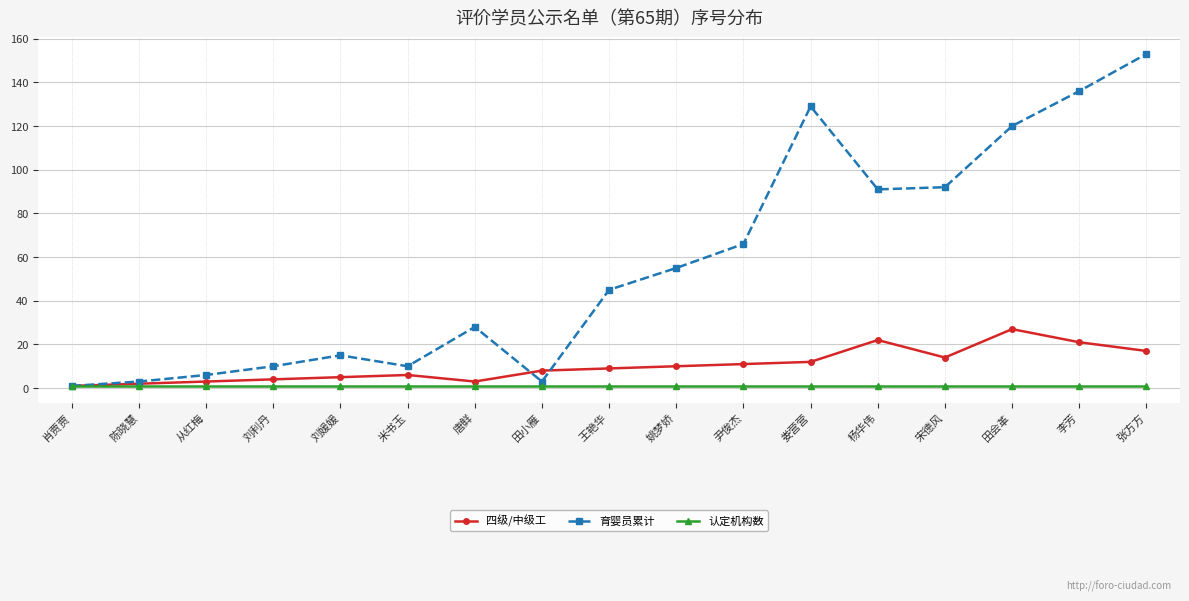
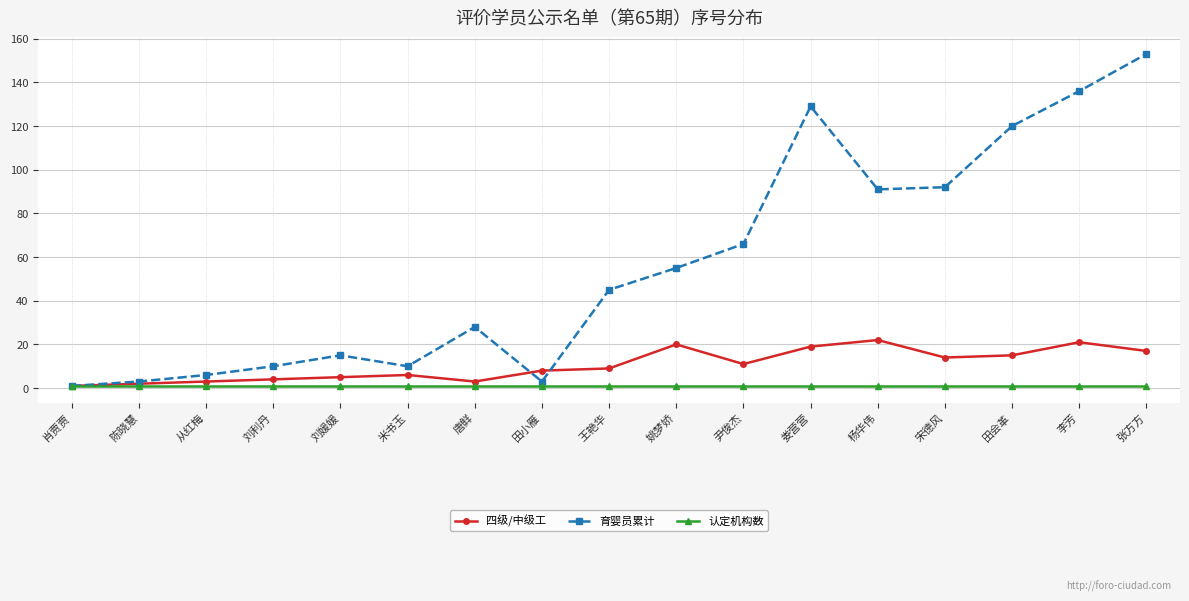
  {
    "四级/中级工": {
      "从红梅": 3,
      "刘利丹": 4,
      "刘媛媛": 5,
      "米书玉": 6,
      "唐鲜": 3,
      "田小雁": 8,
      "王艳华": 9,
-     "姚梦娇": 10,
+     "姚梦娇": 20,
      "尹俊杰": 11,
-     "娄营营": 12,
+     "娄营营": 19,
      "杨华伟": 22,
      "宋德风": 14,
-     "田会革": 27,
+     "田会革": 15,
      "李芳": 21,
      "张方方": 17
    },
    "育婴员累计": {
      "从红梅": 6,
      "刘利丹": 10,
      "刘媛媛": 15,
      "米书玉": 10,
      "唐鲜": 28,
      "田小雁": 3,
      "王艳华": 45,
      "姚梦娇": 55,
      "尹俊杰": 66,
      "娄营营": 129,
      "杨华伟": 91,
      "宋德风": 92,
      "田会革": 120,
      "李芳": 136,
      "张方方": 153
    },
    "认定机构数": {
      "从红梅": 1,
      "刘利丹": 1,
      "刘媛媛": 1,
      "米书玉": 1,
      "唐鲜": 1,
      "田小雁": 1,
      "王艳华": 1,
      "姚梦娇": 1,
      "尹俊杰": 1,
      "娄营营": 1,
      "杨华伟": 1,
      "宋德风": 1,
      "田会革": 1,
      "李芳": 1,
      "张方方": 1
    }
  }
